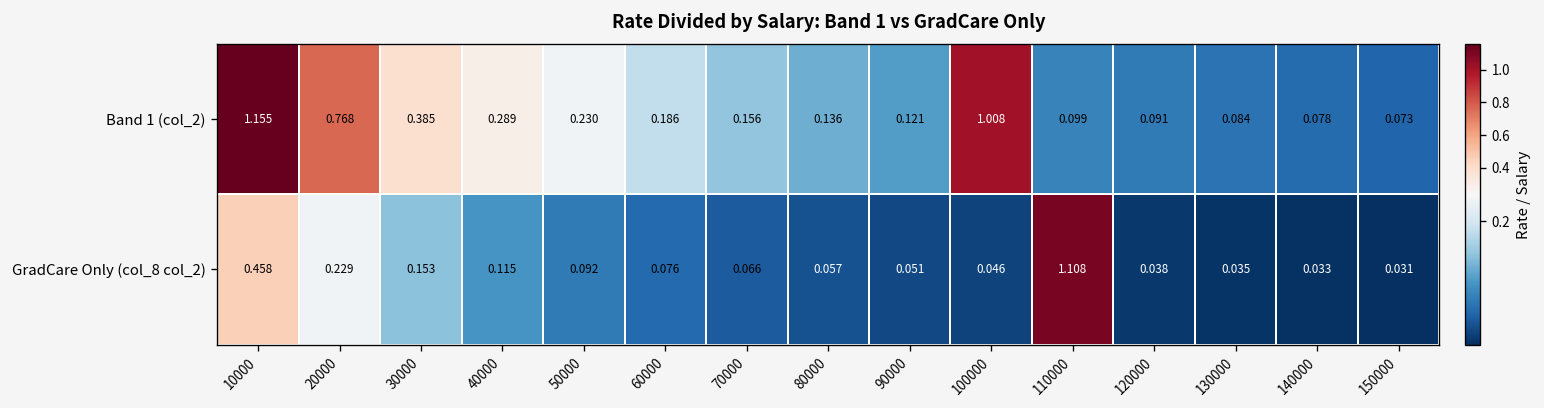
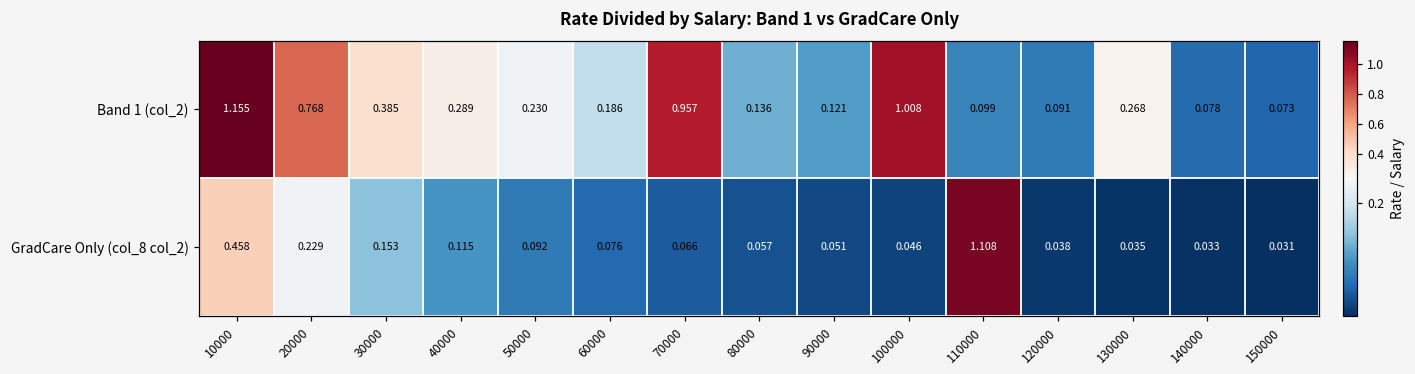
  {
    "Band 1 (col_2)": {
      "10000": 1.155,
      "20000": 0.768,
      "30000": 0.385,
      "40000": 0.289,
      "50000": 0.230,
      "60000": 0.186,
-     "70000": 0.156,
+     "70000": 0.957,
      "80000": 0.136,
      "90000": 0.121,
      "100000": 1.008,
      "110000": 0.099,
      "120000": 0.091,
-     "130000": 0.084,
+     "130000": 0.268,
      "140000": 0.078,
      "150000": 0.073
    },
    "GradCare Only (col_8 col_2)": {
      "10000": 0.458,
      "20000": 0.229,
      "30000": 0.153,
      "40000": 0.115,
      "50000": 0.092,
      "60000": 0.076,
      "70000": 0.066,
      "80000": 0.057,
      "90000": 0.051,
      "100000": 0.046,
      "110000": 1.108,
      "120000": 0.038,
      "130000": 0.035,
      "140000": 0.033,
      "150000": 0.031
    }
  }
